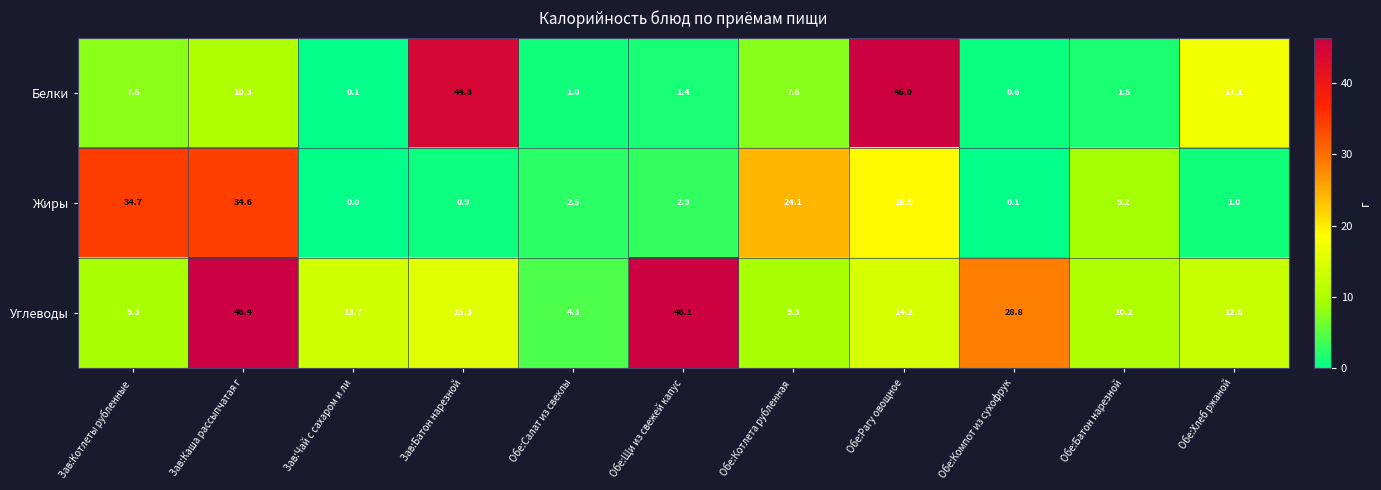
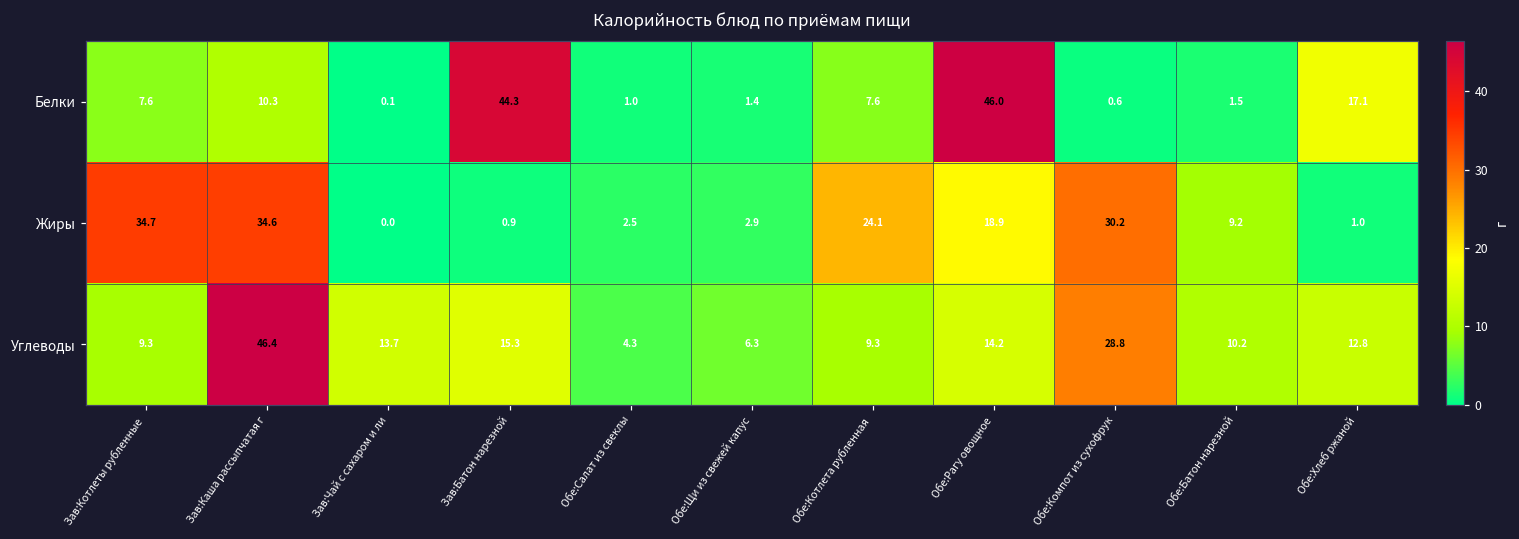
  {
    "Белки": {
      "Зав:Котлеты рубленные": 7.6,
      "Зав:Каша рассыпчатая г": 10.3,
      "Зав:Чай с сахаром и ли": 0.1,
      "Зав:Батон нарезной": 44.3,
      "Обе:Салат из свеклы": 1.0,
      "Обе:Щи из свежей капус": 1.4,
      "Обе:Котлета рубленная": 7.6,
      "Обе:Рагу овощное": 46.0,
      "Обе:Компот из сухофрук": 0.6,
      "Обе:Батон нарезной": 1.5,
      "Обе:Хлеб ржаной": 17.1
    },
    "Жиры": {
      "Зав:Котлеты рубленные": 34.7,
      "Зав:Каша рассыпчатая г": 34.6,
      "Зав:Чай с сахаром и ли": 0.0,
      "Зав:Батон нарезной": 0.9,
      "Обе:Салат из свеклы": 2.5,
      "Обе:Щи из свежей капус": 2.9,
      "Обе:Котлета рубленная": 24.1,
      "Обе:Рагу овощное": 18.9,
-     "Обе:Компот из сухофрук": 0.1,
+     "Обе:Компот из сухофрук": 30.2,
      "Обе:Батон нарезной": 9.2,
      "Обе:Хлеб ржаной": 1.0
    },
    "Углеводы": {
      "Зав:Котлеты рубленные": 9.3,
      "Зав:Каша рассыпчатая г": 46.4,
      "Зав:Чай с сахаром и ли": 13.7,
      "Зав:Батон нарезной": 15.3,
      "Обе:Салат из свеклы": 4.3,
-     "Обе:Щи из свежей капус": 46.1,
+     "Обе:Щи из свежей капус": 6.3,
      "Обе:Котлета рубленная": 9.3,
      "Обе:Рагу овощное": 14.2,
      "Обе:Компот из сухофрук": 28.8,
      "Обе:Батон нарезной": 10.2,
      "Обе:Хлеб ржаной": 12.8
    }
  }
